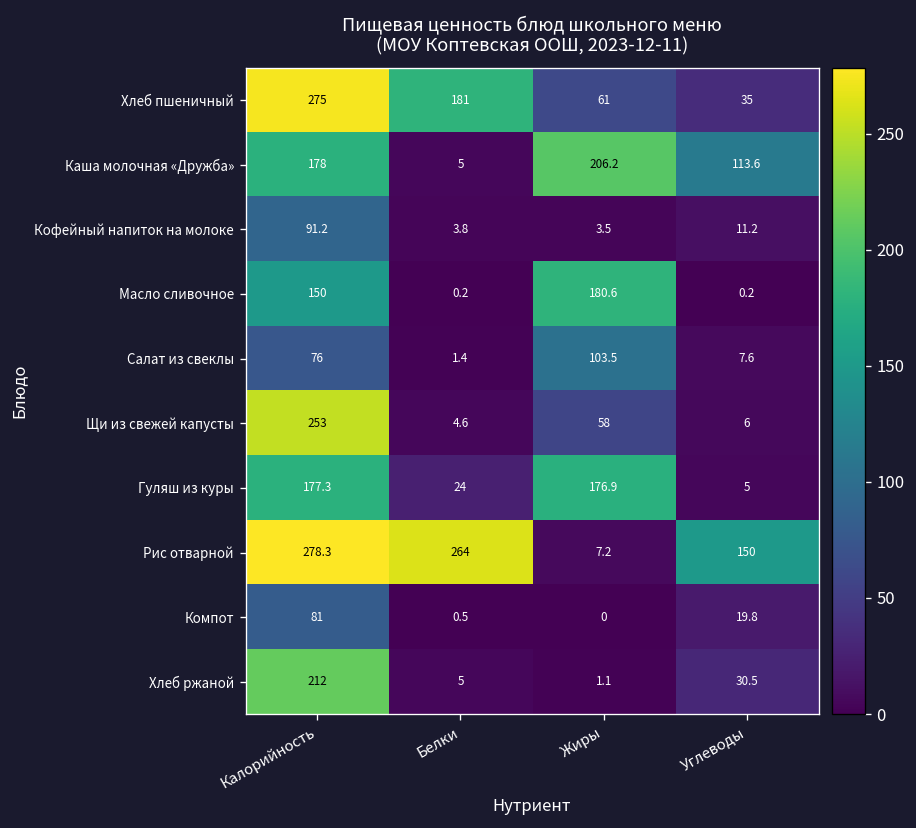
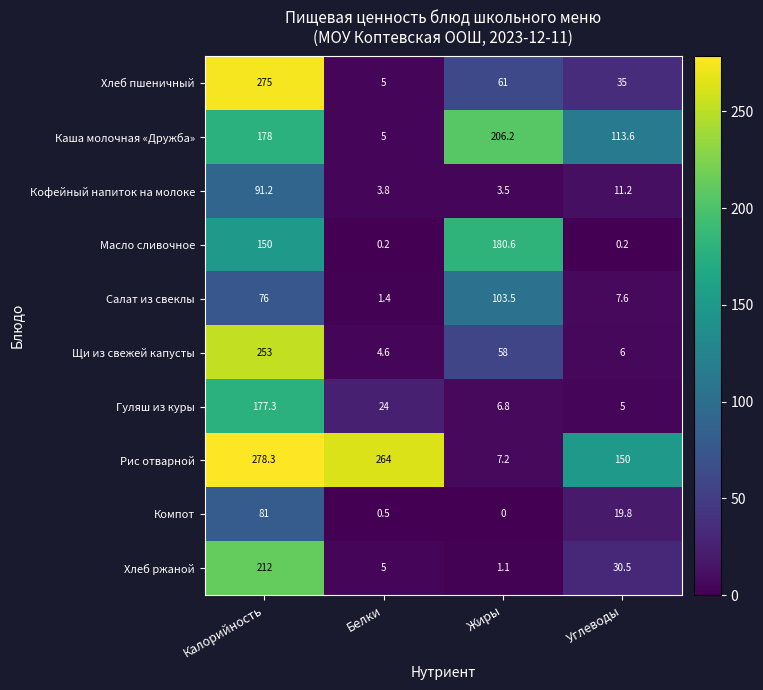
  {
    "Хлеб пшеничный": {
      "Калорийность": 275,
-     "Белки": 181,
+     "Белки": 5,
      "Жиры": 61,
      "Углеводы": 35
    },
    "Каша молочная «Дружба»": {
      "Калорийность": 178,
      "Белки": 5,
      "Жиры": 206.2,
      "Углеводы": 113.6
    },
    "Кофейный напиток на молоке": {
      "Калорийность": 91.2,
      "Белки": 3.8,
      "Жиры": 3.5,
      "Углеводы": 11.2
    },
    "Масло сливочное": {
      "Калорийность": 150,
      "Белки": 0.2,
      "Жиры": 180.6,
      "Углеводы": 0.2
    },
    "Салат из свеклы": {
      "Калорийность": 76,
      "Белки": 1.4,
      "Жиры": 103.5,
      "Углеводы": 7.6
    },
    "Щи из свежей капусты": {
      "Калорийность": 253,
      "Белки": 4.6,
      "Жиры": 58,
      "Углеводы": 6
    },
    "Гуляш из куры": {
      "Калорийность": 177.3,
      "Белки": 24,
-     "Жиры": 176.9,
+     "Жиры": 6.8,
      "Углеводы": 5
    },
    "Рис отварной": {
      "Калорийность": 278.3,
      "Белки": 264,
      "Жиры": 7.2,
      "Углеводы": 150
    },
    "Компот": {
      "Калорийность": 81,
      "Белки": 0.5,
      "Жиры": 0,
      "Углеводы": 19.8
    },
    "Хлеб ржаной": {
      "Калорийность": 212,
      "Белки": 5,
      "Жиры": 1.1,
      "Углеводы": 30.5
    }
  }
